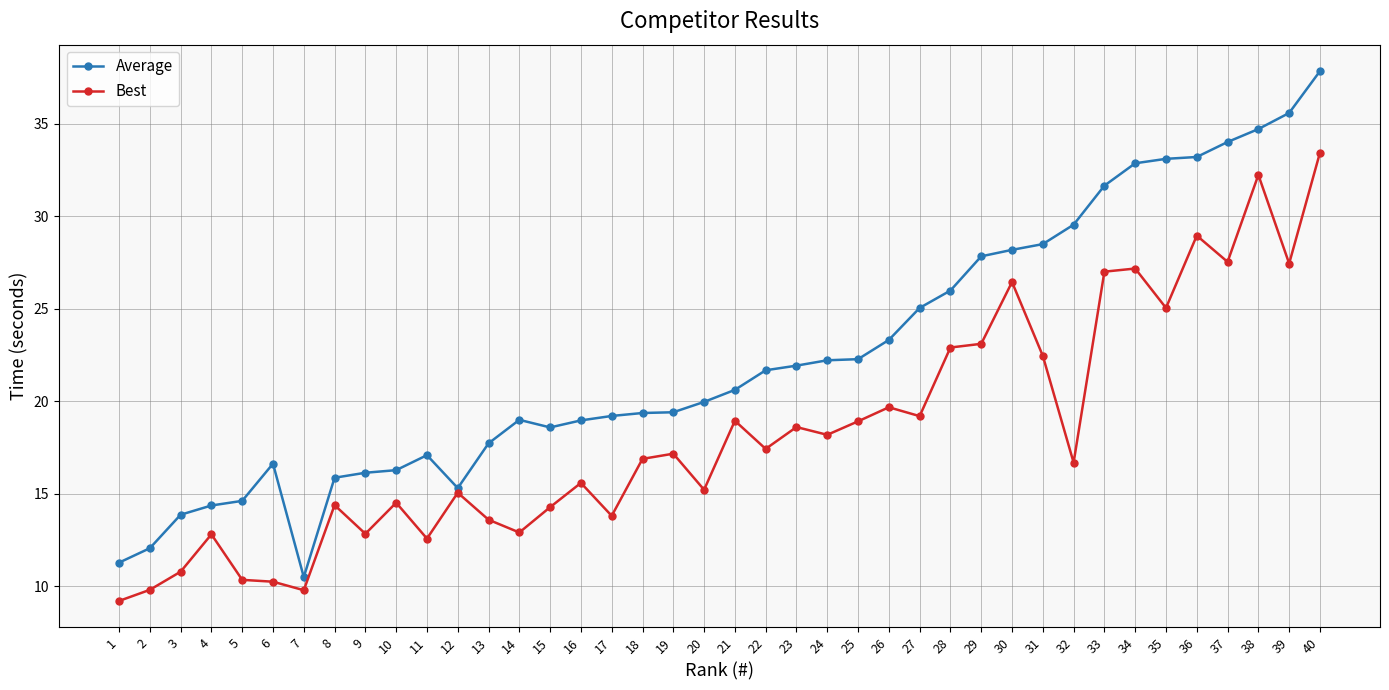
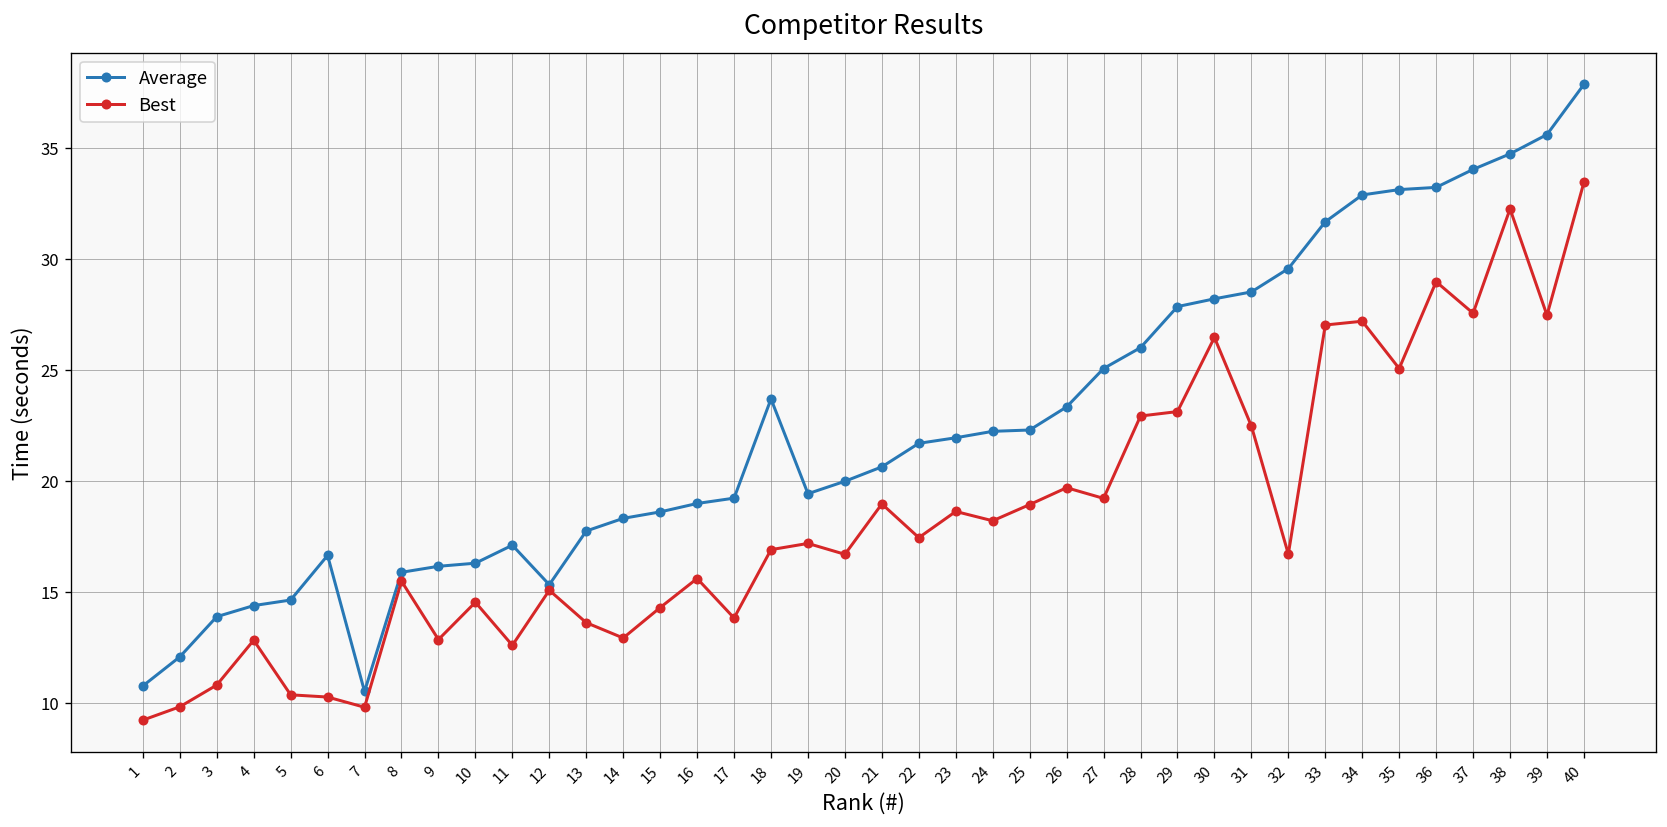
  {
    "Average": {
-     "1": 11.3,
+     "1": 10.8,
      "2": 12.1,
      "3": 13.9,
      "4": 14.4,
      "5": 14.6,
      "6": 16.6,
      "7": 10.5,
      "8": 15.9,
      "9": 16.1,
      "10": 16.3,
      "11": 17.1,
      "12": 15.3,
      "13": 17.7,
-     "14": 19.0,
+     "14": 18.3,
      "15": 18.6,
      "16": 19.0,
      "17": 19.2,
-     "18": 19.4,
+     "18": 23.7,
      "19": 19.4,
      "20": 20.0,
      "21": 20.6,
      "22": 21.7,
      "23": 21.9,
      "24": 22.2,
      "25": 22.3,
      "26": 23.3,
      "27": 25.1,
      "28": 26.0,
      "29": 27.8,
      "30": 28.2,
      "31": 28.5,
      "32": 29.6,
      "33": 31.7,
      "34": 32.9,
      "35": 33.1,
      "36": 33.2,
      "37": 34.0,
      "38": 34.7,
      "39": 35.6,
      "40": 37.9
    },
    "Best": {
      "1": 9.2,
      "2": 9.8,
      "3": 10.8,
      "4": 12.8,
      "5": 10.4,
      "6": 10.3,
      "7": 9.8,
-     "8": 14.4,
+     "8": 15.5,
      "9": 12.8,
      "10": 14.5,
      "11": 12.6,
      "12": 15.1,
      "13": 13.6,
      "14": 12.9,
      "15": 14.3,
      "16": 15.6,
      "17": 13.8,
      "18": 16.9,
      "19": 17.2,
-     "20": 15.2,
+     "20": 16.7,
      "21": 19.0,
      "22": 17.4,
      "23": 18.6,
      "24": 18.2,
      "25": 18.9,
      "26": 19.7,
      "27": 19.2,
      "28": 22.9,
      "29": 23.1,
      "30": 26.5,
      "31": 22.5,
      "32": 16.7,
      "33": 27.0,
      "34": 27.2,
      "35": 25.1,
      "36": 29.0,
      "37": 27.5,
      "38": 32.2,
      "39": 27.5,
      "40": 33.4
    }
  }
